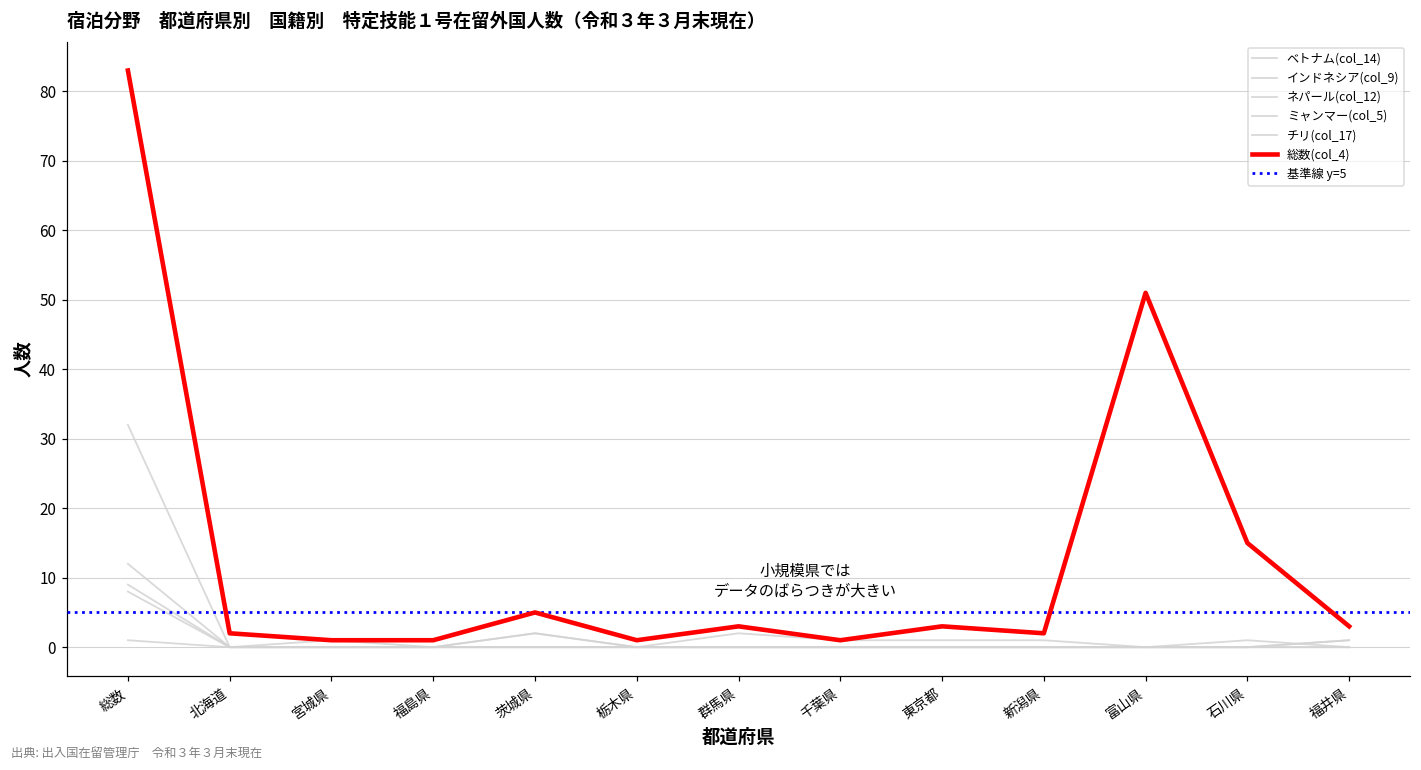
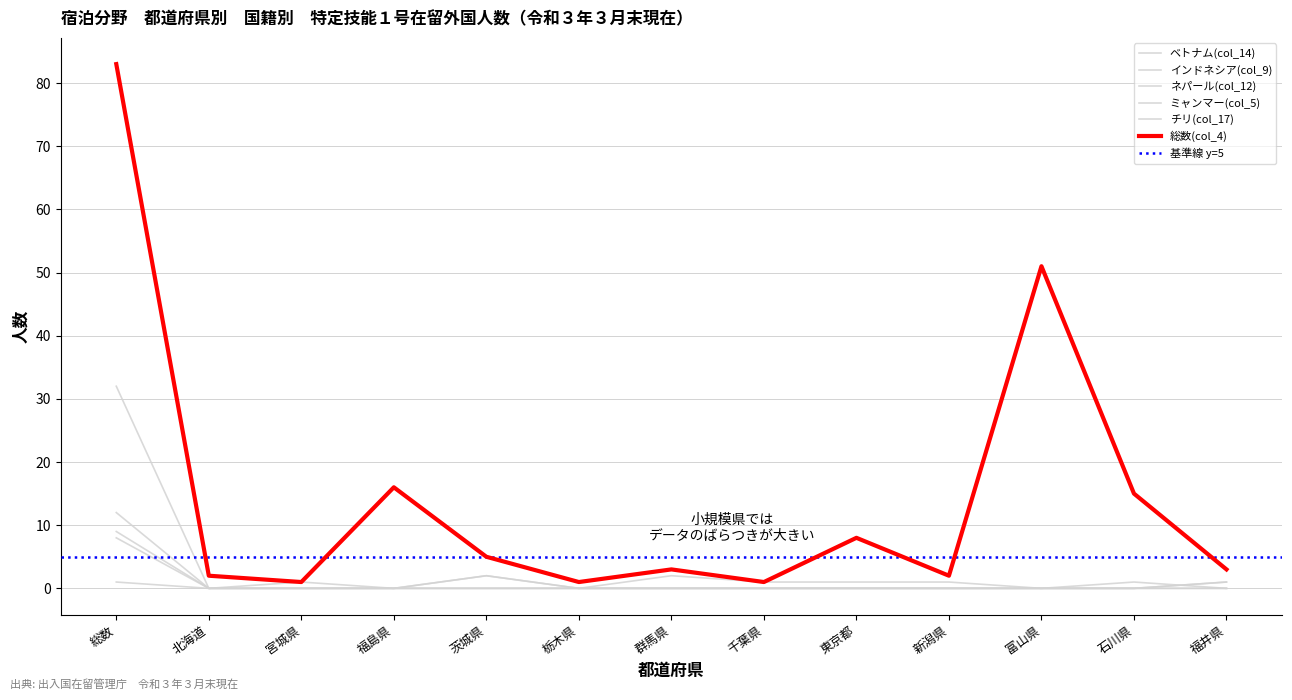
  {
    "総数(col_4)": {
      "総数": 83,
      "北海道": 2,
-     "福島県": 1,
+     "福島県": 16,
      "茨城県": 5,
      "栃木県": 1,
      "群馬県": 3,
-     "東京都": 3,
+     "東京都": 8,
      "新潟県": 2,
      "富山県": 51,
      "石川県": 15,
      "福井県": 3
    }
  }
